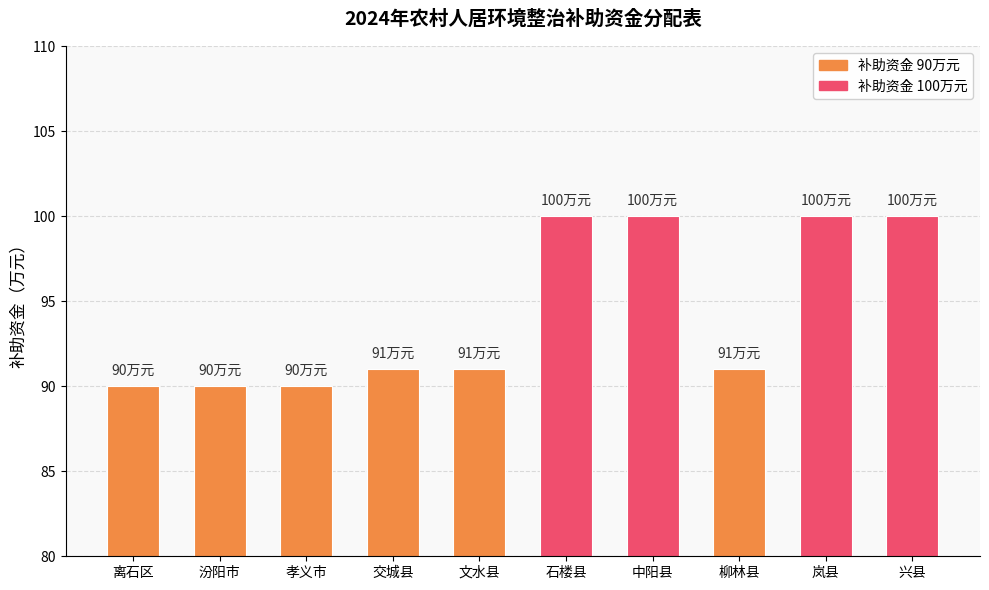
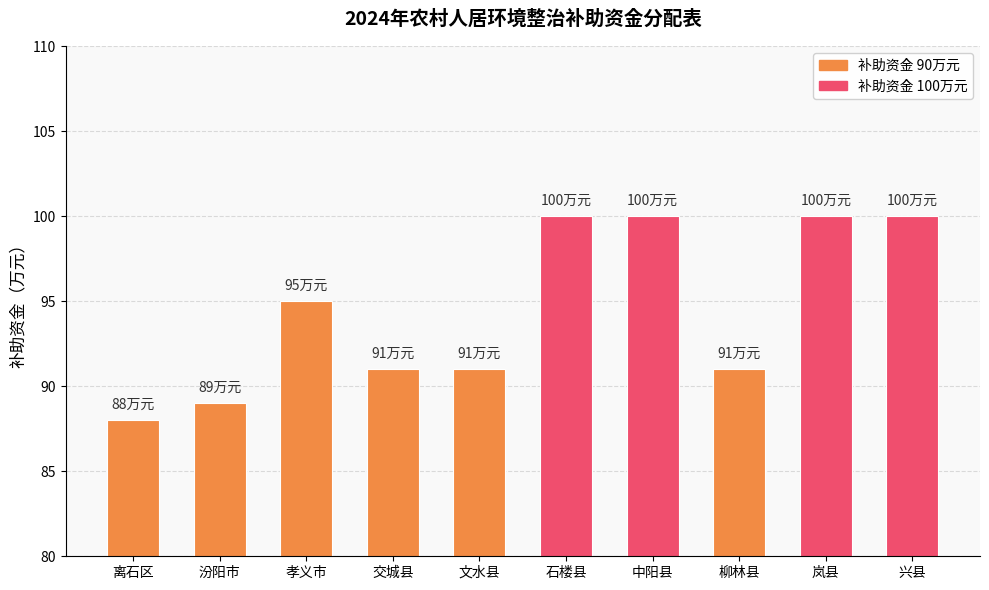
  {
-   "离石区": 90,
-   "汾阳市": 90,
-   "孝义市": 90,
+   "离石区": 88,
+   "汾阳市": 89,
+   "孝义市": 95,
    "交城县": 91,
    "文水县": 91,
    "石楼县": 100,
    "中阳县": 100,
    "柳林县": 91,
    "岚县": 100,
    "兴县": 100
  }
